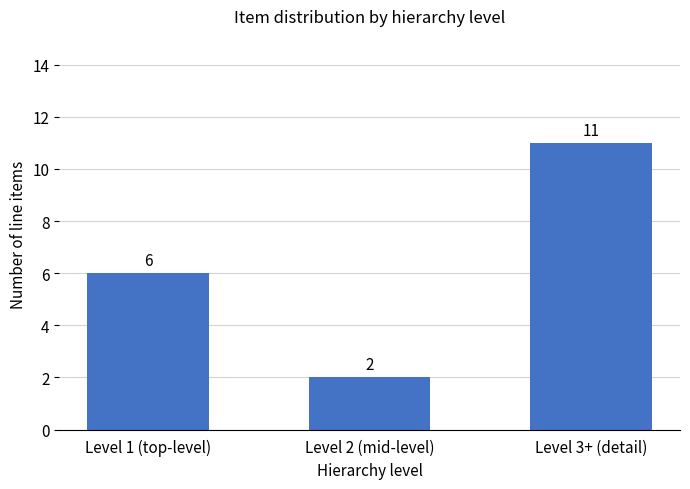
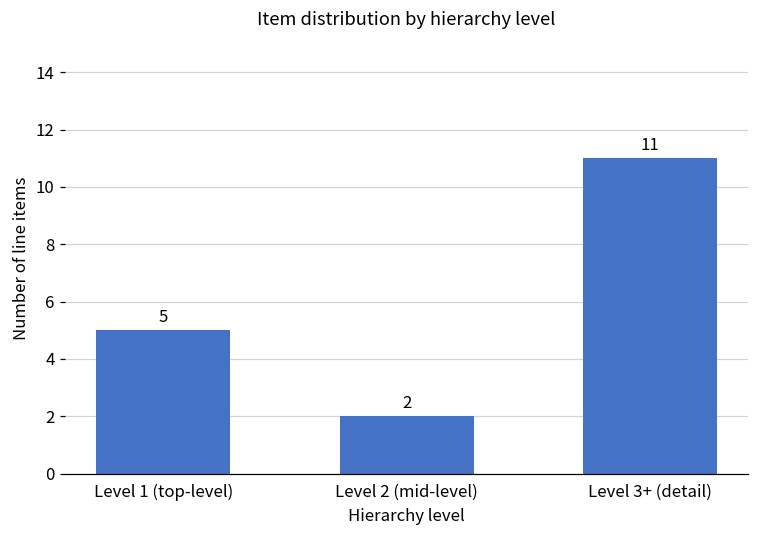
  {
-   "Level 1 (top-level)": 6,
+   "Level 1 (top-level)": 5,
    "Level 2 (mid-level)": 2,
    "Level 3+ (detail)": 11
  }
